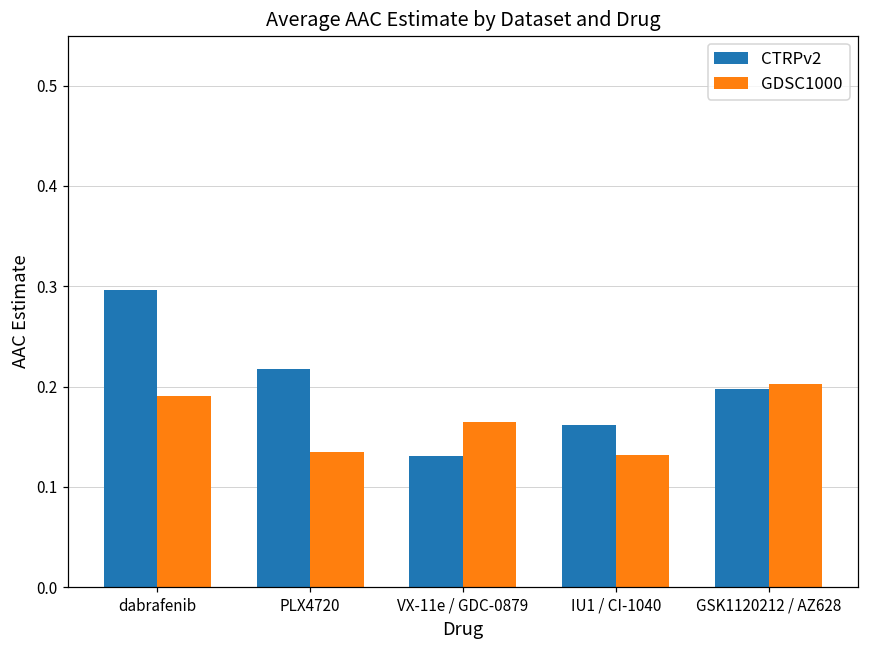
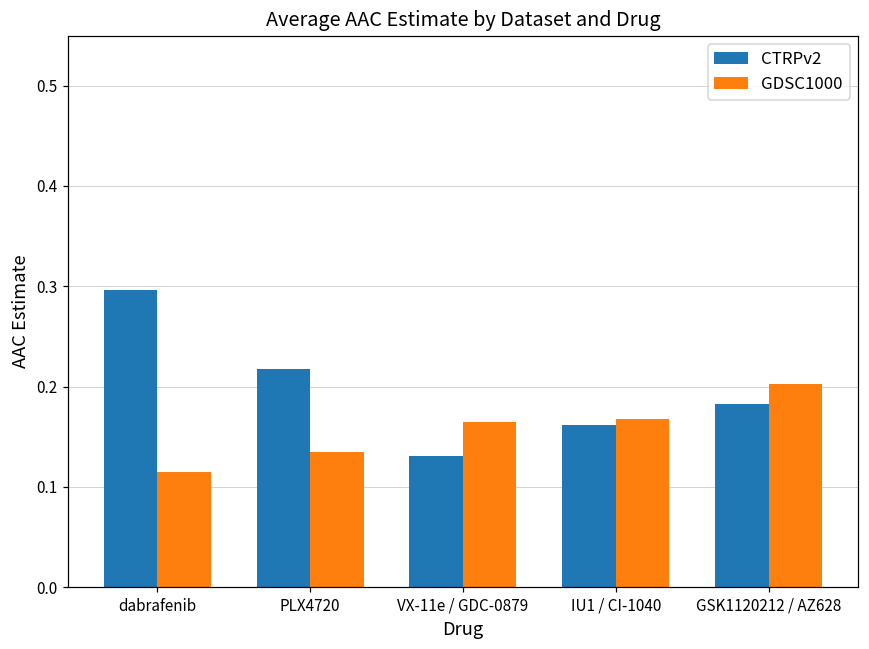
  {
    "CTRPv2": {
      "dabrafenib": 0.30,
      "PLX4720": 0.22,
      "VX-11e / GDC-0879": 0.13,
      "IU1 / CI-1040": 0.16,
-     "GSK1120212 / AZ628": 0.20
+     "GSK1120212 / AZ628": 0.18
    },
    "GDSC1000": {
-     "dabrafenib": 0.19,
+     "dabrafenib": 0.12,
      "PLX4720": 0.13,
      "VX-11e / GDC-0879": 0.16,
-     "IU1 / CI-1040": 0.13,
+     "IU1 / CI-1040": 0.17,
      "GSK1120212 / AZ628": 0.20
    }
  }
